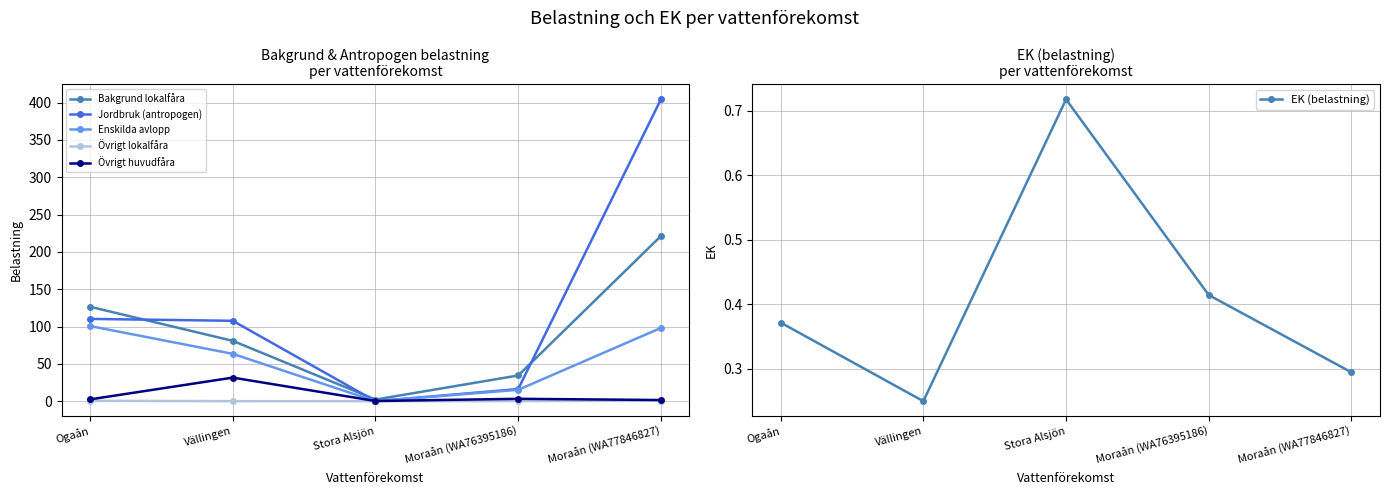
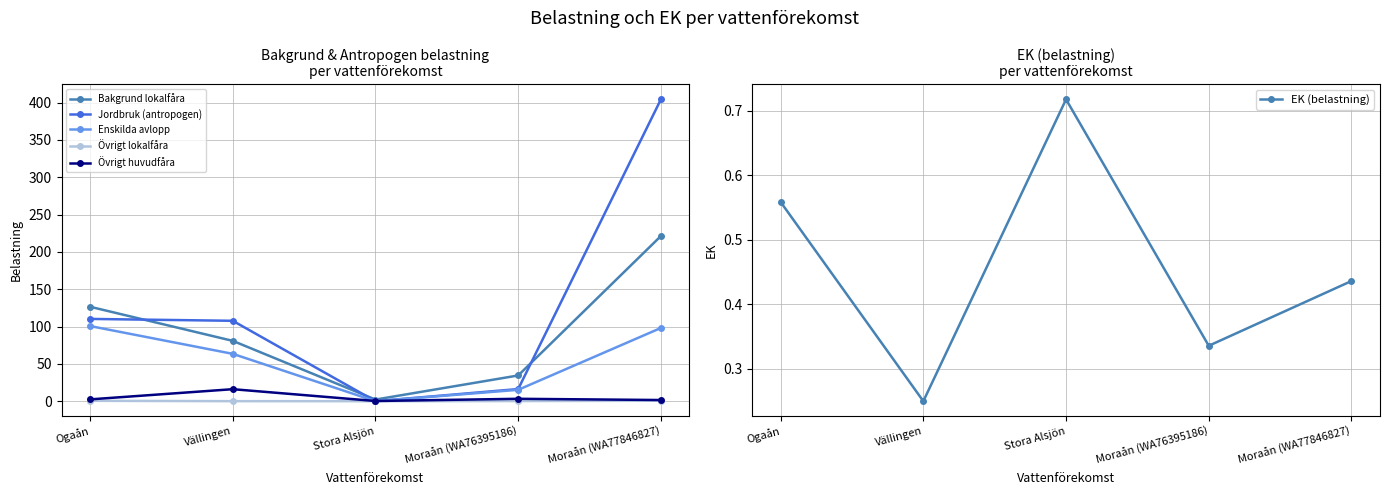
  {
    "Bakgrund & Antropogen belastning per vattenförekomst": {
      "Övrigt lokalfåra": {
        "Vällingen": 0
      },
      "Övrigt huvudfåra": {
-       "Vällingen": 30
+       "Vällingen": 20
      }
    },
    "EK (belastning) per vattenförekomst": {
-     "Ogaån": 0.37,
+     "Ogaån": 0.56,
      "Vällingen": 0.25,
      "Stora Alsjön": 0.72,
-     "Moraån (WA76395186)": 0.41,
-     "Moraån (WA77846827)": 0.29
+     "Moraån (WA76395186)": 0.34,
+     "Moraån (WA77846827)": 0.44
    }
  }
